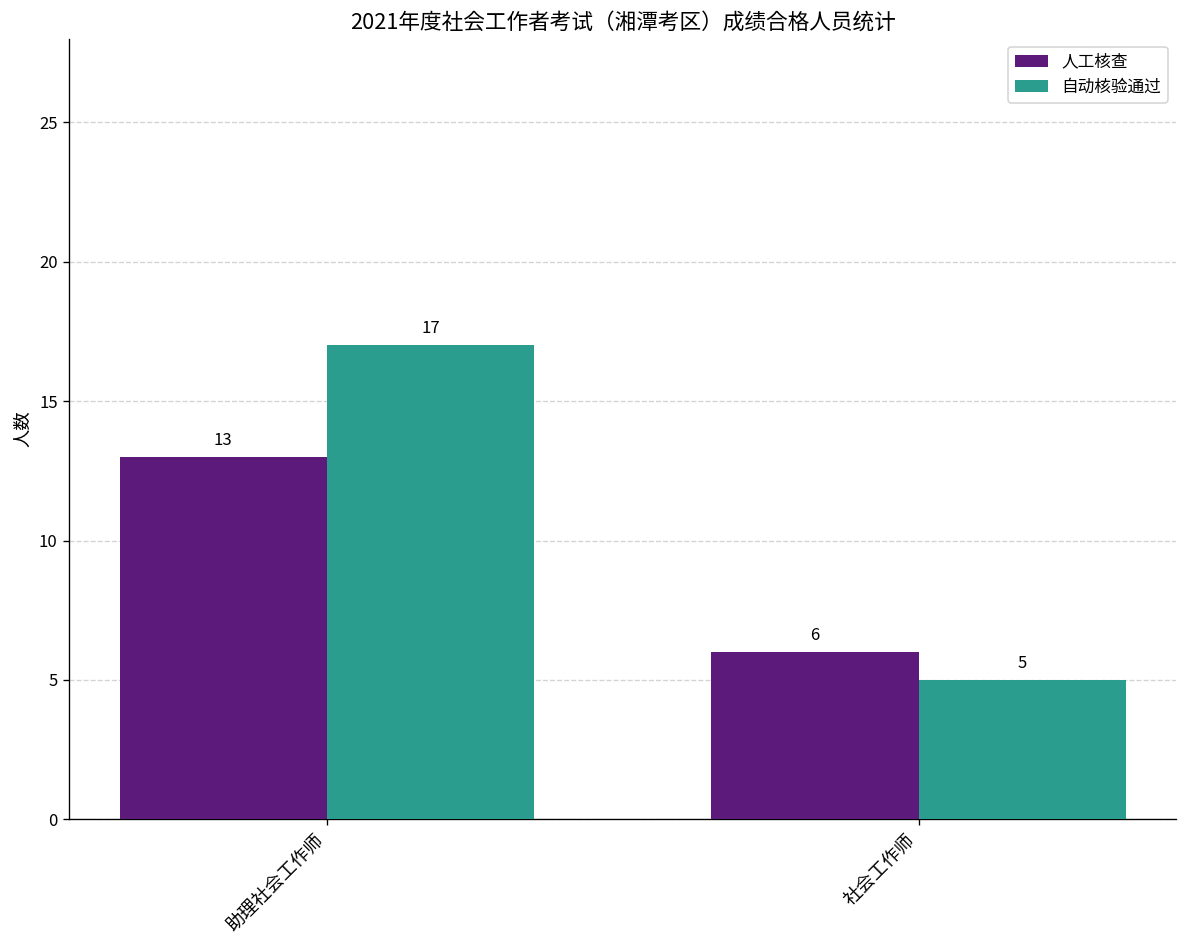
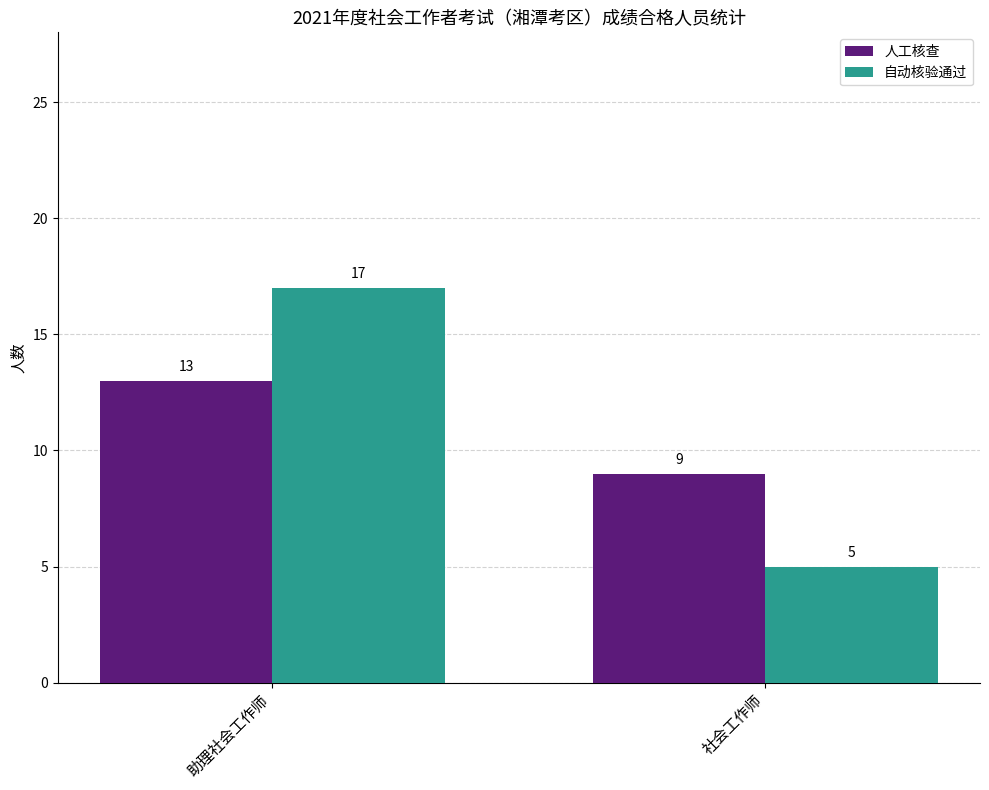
  {
    "人工核查": {
      "助理社会工作师": 13,
-     "社会工作师": 6
+     "社会工作师": 9
    },
    "自动核验通过": {
      "助理社会工作师": 17,
      "社会工作师": 5
    }
  }
